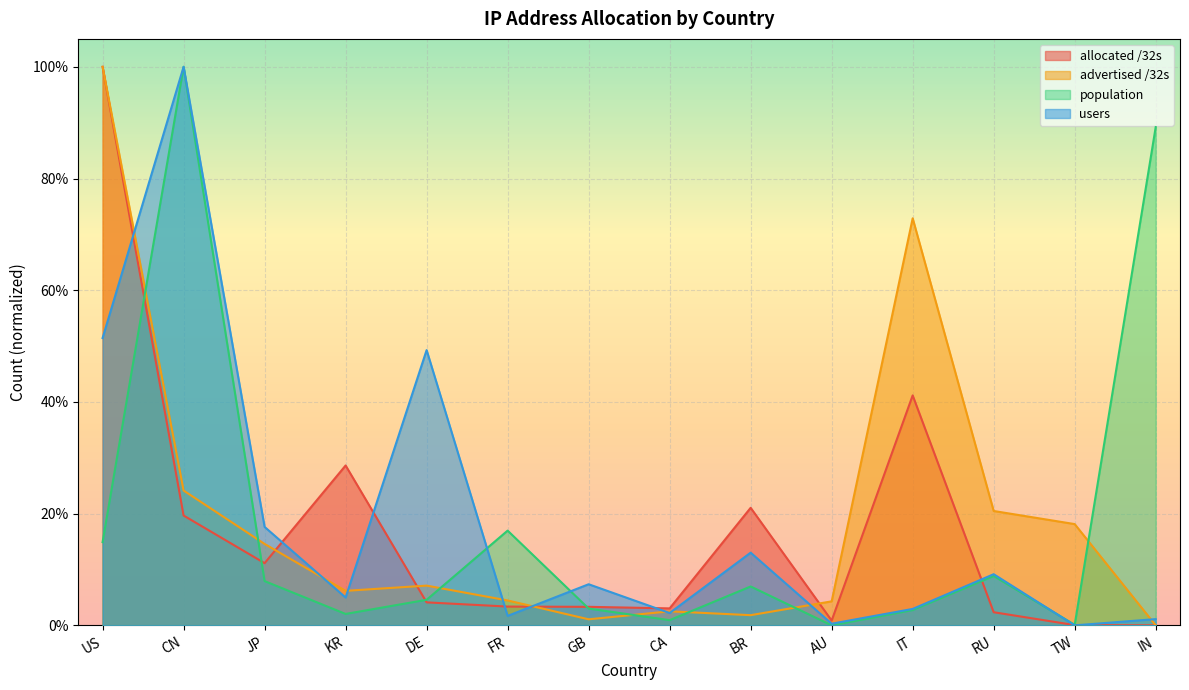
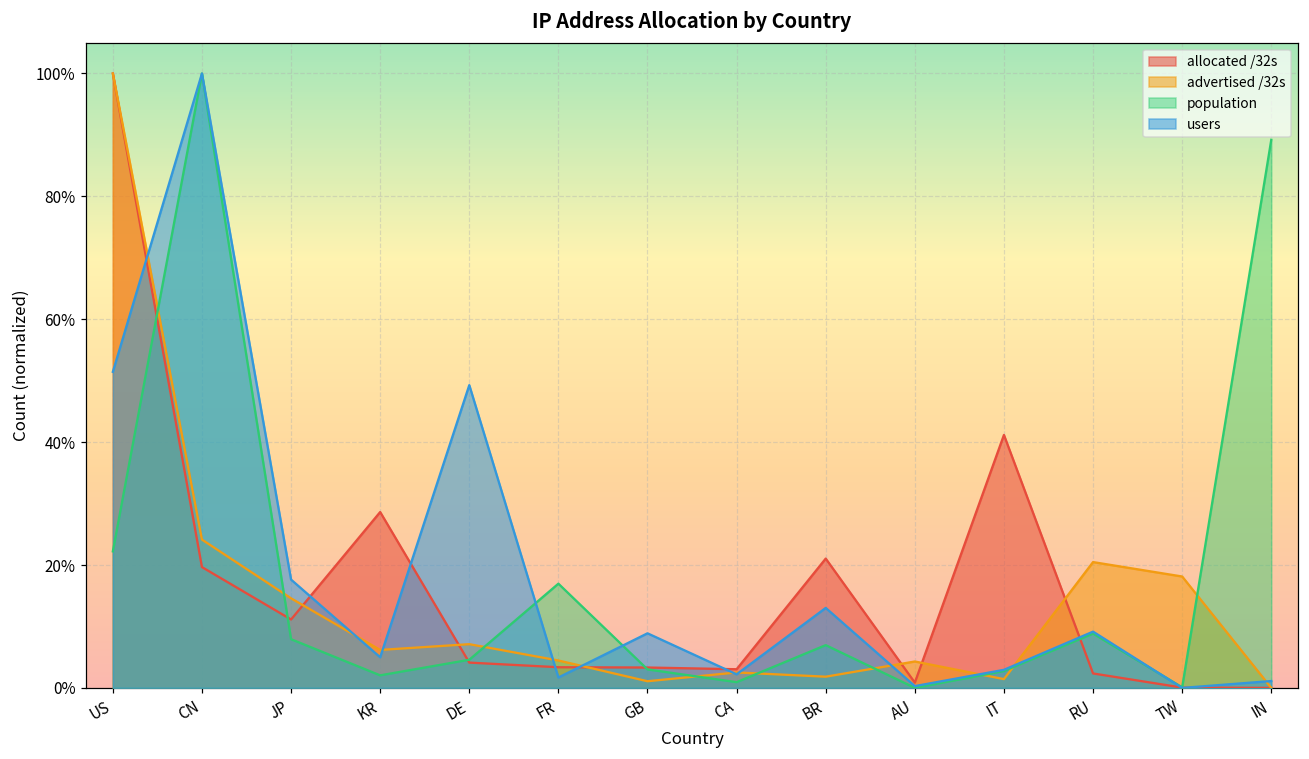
  {
    "allocated /32s": {
      "CN": "20%",
      "JP": "11%",
      "KR": "29%",
      "DE": "4%",
      "FR": "3%",
      "CA": "3%",
      "BR": "21%",
      "AU": "1%",
      "IT": "41%",
      "RU": "2%"
    },
    "advertised /32s": {
      "CN": "24%",
      "JP": "15%",
      "KR": "6%",
      "DE": "7%",
      "FR": "4%",
      "GB": "1%",
      "BR": "2%",
      "AU": "4%",
-     "IT": "73%",
+     "IT": "1%",
      "RU": "20%",
      "TW": "18%"
    },
    "population": {
-     "US": "15%",
+     "US": "22%",
      "JP": "8%",
      "KR": "2%",
      "DE": "5%",
      "FR": "17%",
      "CA": "1%",
      "BR": "7%",
      "IN": "89%"
    },
    "users": {
      "US": "51%",
      "JP": "18%",
      "KR": "5%",
      "DE": "49%",
      "FR": "2%",
-     "GB": "7%",
+     "GB": "9%",
      "BR": "13%",
      "IN": "1%"
    }
  }
